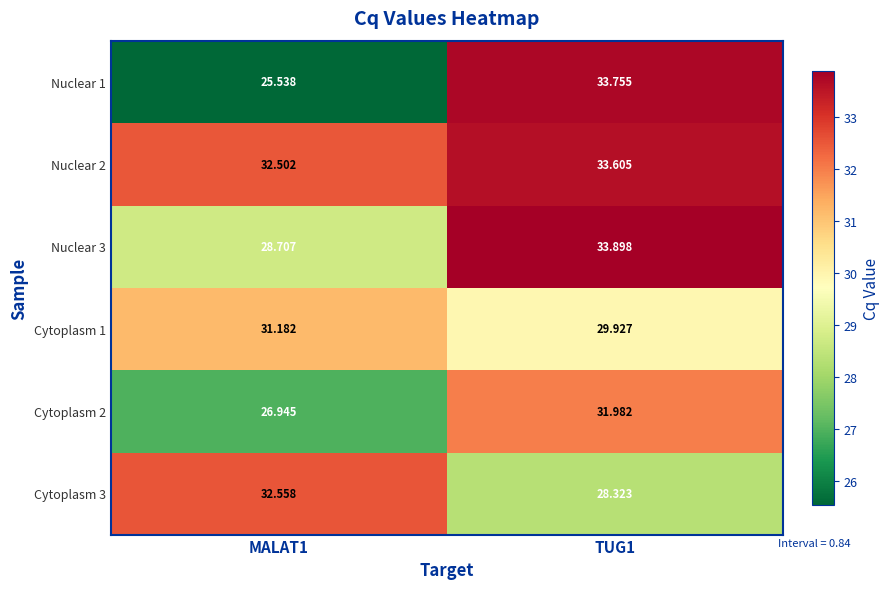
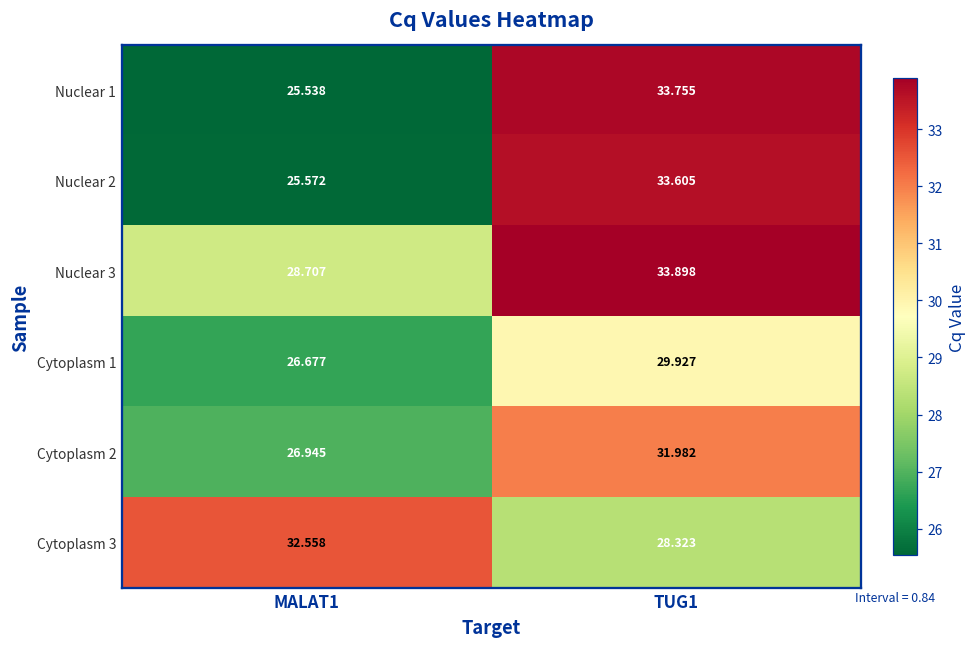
  {
    "Nuclear 1": {
      "MALAT1": 25.538,
      "TUG1": 33.755
    },
    "Nuclear 2": {
-     "MALAT1": 32.502,
+     "MALAT1": 25.572,
      "TUG1": 33.605
    },
    "Nuclear 3": {
      "MALAT1": 28.707,
      "TUG1": 33.898
    },
    "Cytoplasm 1": {
-     "MALAT1": 31.182,
+     "MALAT1": 26.677,
      "TUG1": 29.927
    },
    "Cytoplasm 2": {
      "MALAT1": 26.945,
      "TUG1": 31.982
    },
    "Cytoplasm 3": {
      "MALAT1": 32.558,
      "TUG1": 28.323
    }
  }
